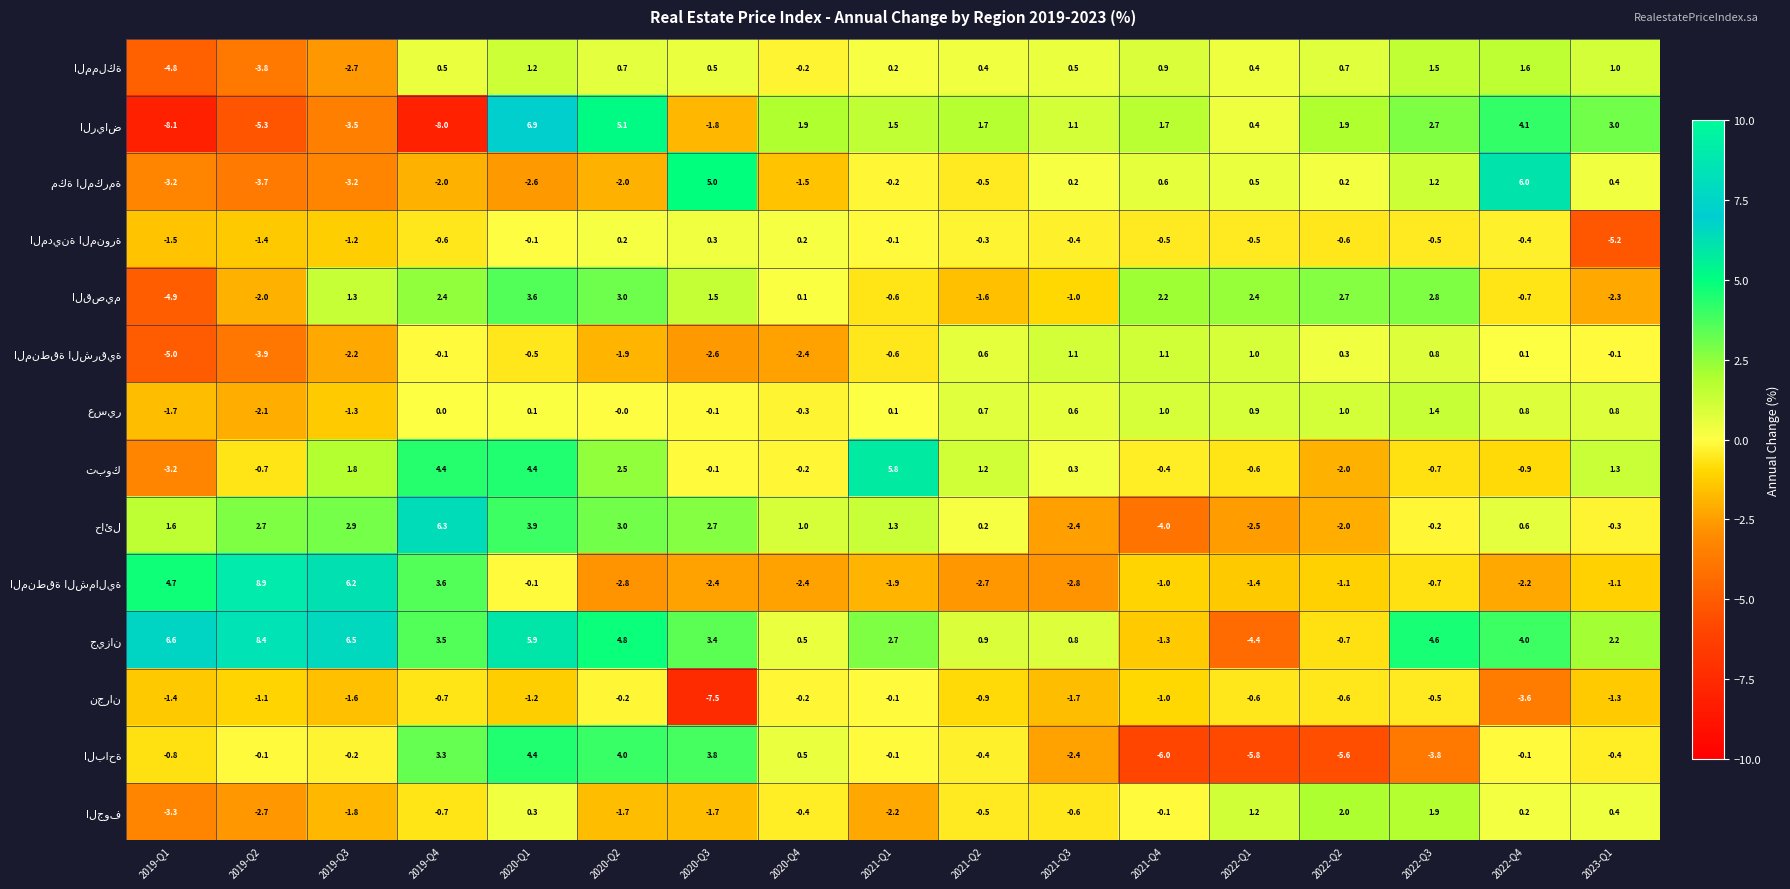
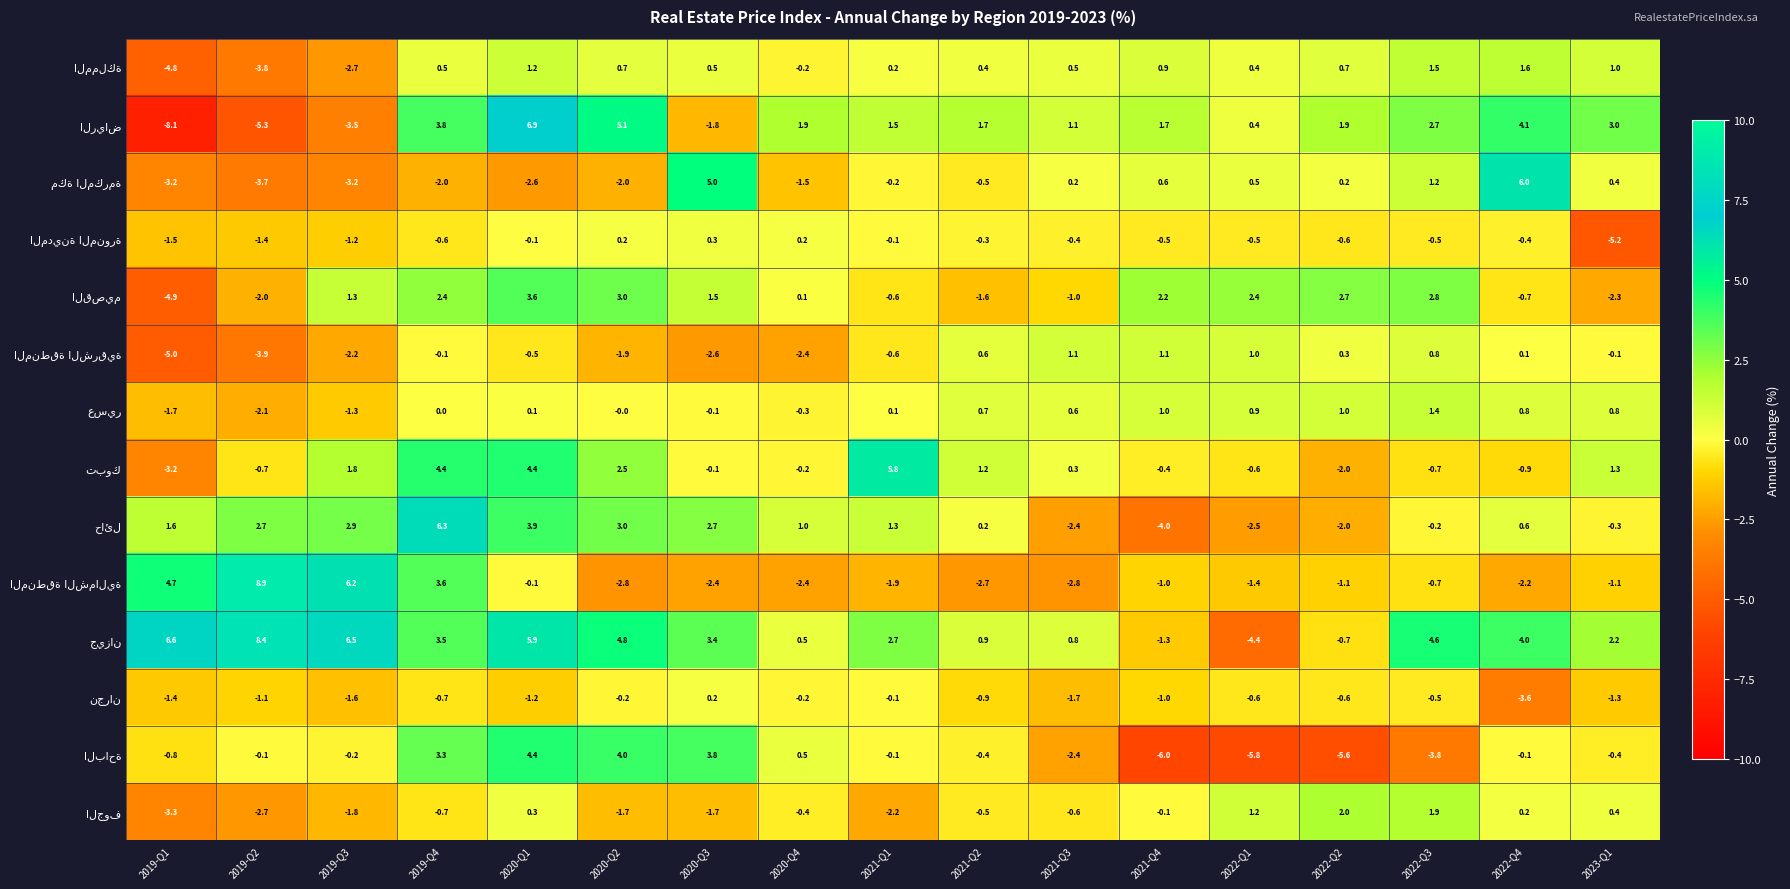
  {
    "الرياض": {
      "2019-Q1": -8.1,
      "2019-Q2": -5.3,
      "2019-Q3": -3.5,
-     "2019-Q4": -8.0,
+     "2019-Q4": 3.8,
      "2020-Q1": 6.9,
      "2020-Q2": 5.1,
      "2020-Q3": -1.8,
      "2020-Q4": 1.9,
      "2021-Q1": 1.5,
      "2021-Q2": 1.7,
      "2021-Q3": 1.1,
      "2021-Q4": 1.7,
      "2022-Q1": 0.4,
      "2022-Q2": 1.9,
      "2022-Q3": 2.7,
      "2022-Q4": 4.1,
      "2023-Q1": 3.0
    },
    "نجران": {
      "2019-Q1": -1.4,
      "2019-Q2": -1.1,
      "2019-Q3": -1.6,
      "2019-Q4": -0.7,
      "2020-Q1": -1.2,
      "2020-Q2": -0.2,
-     "2020-Q3": -7.5,
+     "2020-Q3": 0.2,
      "2020-Q4": -0.2,
      "2021-Q1": -0.1,
      "2021-Q2": -0.9,
      "2021-Q3": -1.7,
      "2021-Q4": -1.0,
      "2022-Q1": -0.6,
      "2022-Q2": -0.6,
      "2022-Q3": -0.5,
      "2022-Q4": -3.6,
      "2023-Q1": -1.3
    }
  }
